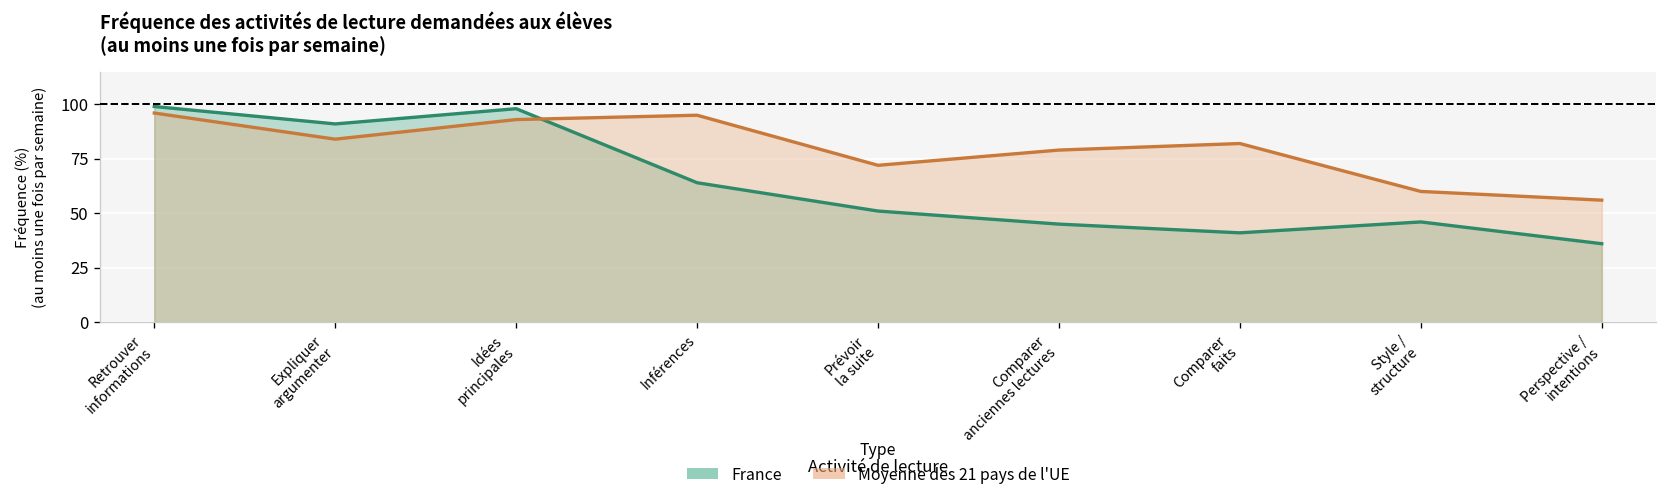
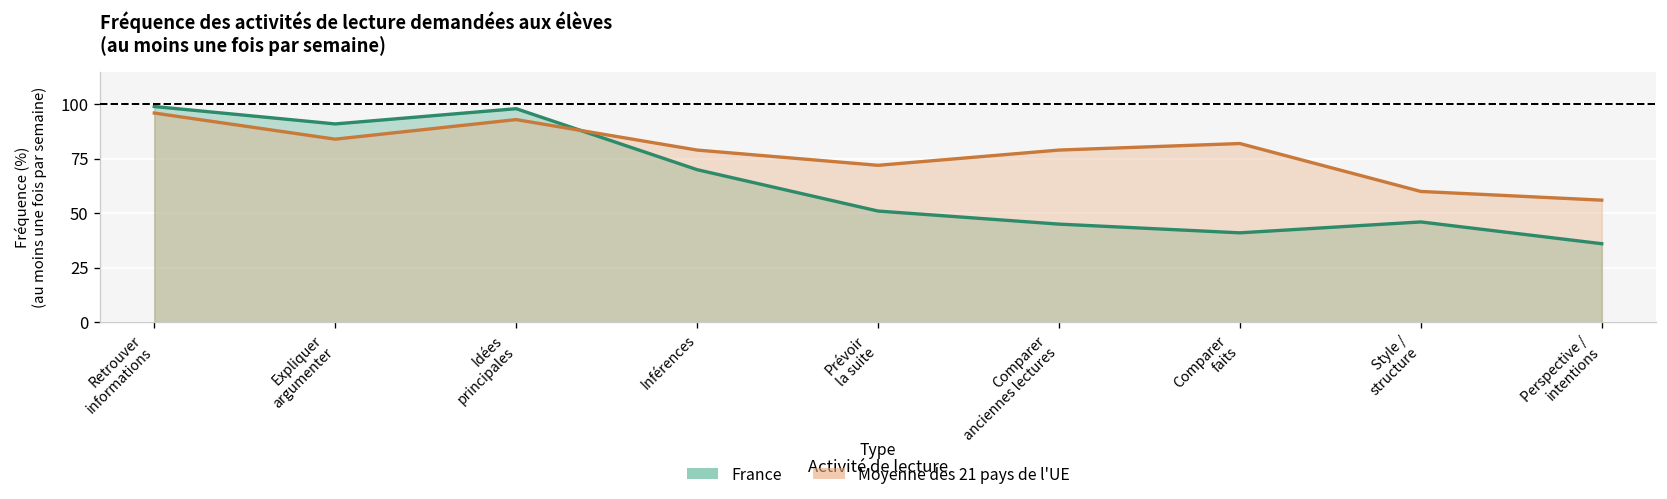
  {
    "France": {
      "Retrouver informations": 99,
      "Expliquer argumenter": 91,
      "Idées principales": 98,
-     "Inférences": 64,
+     "Inférences": 70,
      "Prévoir la suite": 51,
      "Comparer anciennes lectures": 45,
      "Comparer faits": 41,
      "Style / structure": 46,
      "Perspective / intentions": 36
    },
    "Moyenne des 21 pays de l'UE": {
      "Retrouver informations": 96,
      "Expliquer argumenter": 84,
      "Idées principales": 93,
-     "Inférences": 95,
+     "Inférences": 79,
      "Prévoir la suite": 72,
      "Comparer anciennes lectures": 79,
      "Comparer faits": 82,
      "Style / structure": 60,
      "Perspective / intentions": 56
    }
  }
